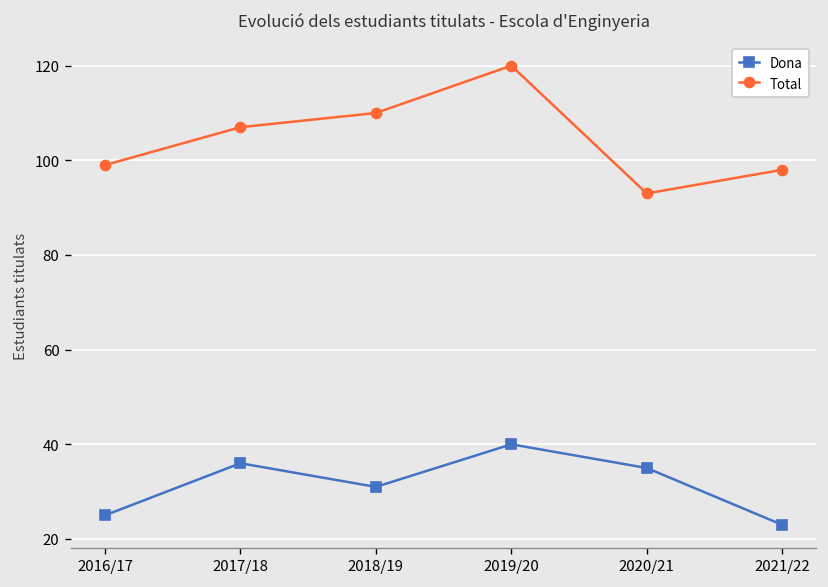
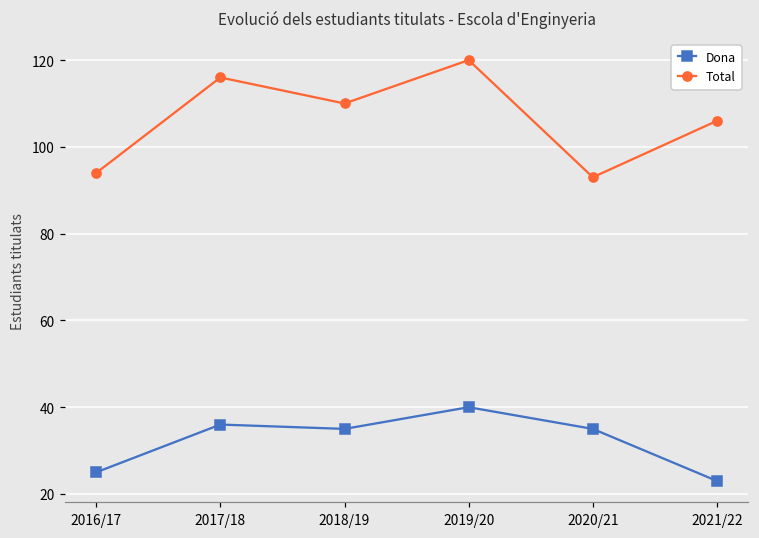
  {
    "Dona": {
      "2016/17": 25,
      "2017/18": 36,
-     "2018/19": 31,
+     "2018/19": 35,
      "2019/20": 40,
      "2020/21": 35,
      "2021/22": 23
    },
    "Total": {
-     "2016/17": 99,
-     "2017/18": 107,
+     "2016/17": 94,
+     "2017/18": 116,
      "2018/19": 110,
      "2019/20": 120,
      "2020/21": 93,
-     "2021/22": 98
+     "2021/22": 106
    }
  }
